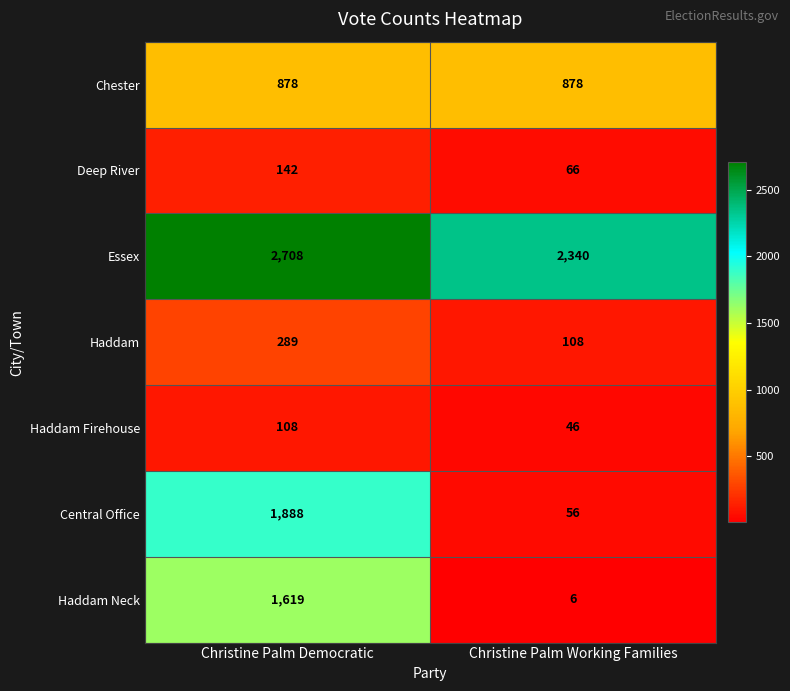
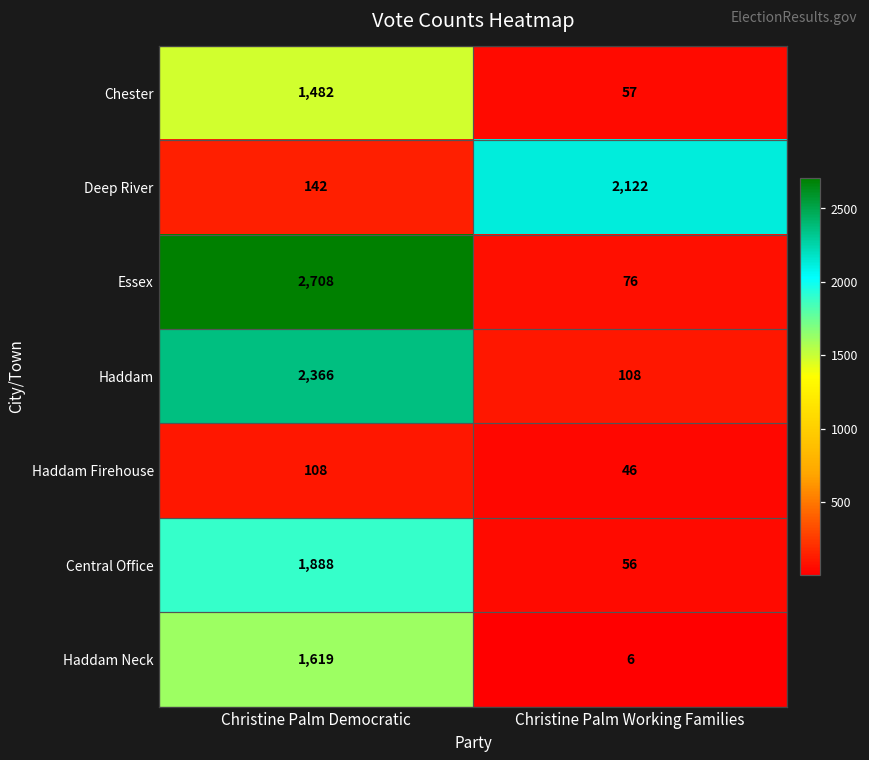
  {
    "Chester": {
-     "Christine Palm Democratic": "878",
-     "Christine Palm Working Families": "878"
+     "Christine Palm Democratic": "1,482",
+     "Christine Palm Working Families": "57"
    },
    "Deep River": {
      "Christine Palm Democratic": "142",
-     "Christine Palm Working Families": "66"
+     "Christine Palm Working Families": "2,122"
    },
    "Essex": {
      "Christine Palm Democratic": "2,708",
-     "Christine Palm Working Families": "2,340"
+     "Christine Palm Working Families": "76"
    },
    "Haddam": {
-     "Christine Palm Democratic": "289",
+     "Christine Palm Democratic": "2,366",
      "Christine Palm Working Families": "108"
    },
    "Haddam Firehouse": {
      "Christine Palm Democratic": "108",
      "Christine Palm Working Families": "46"
    },
    "Central Office": {
      "Christine Palm Democratic": "1,888",
      "Christine Palm Working Families": "56"
    },
    "Haddam Neck": {
      "Christine Palm Democratic": "1,619",
      "Christine Palm Working Families": "6"
    }
  }
